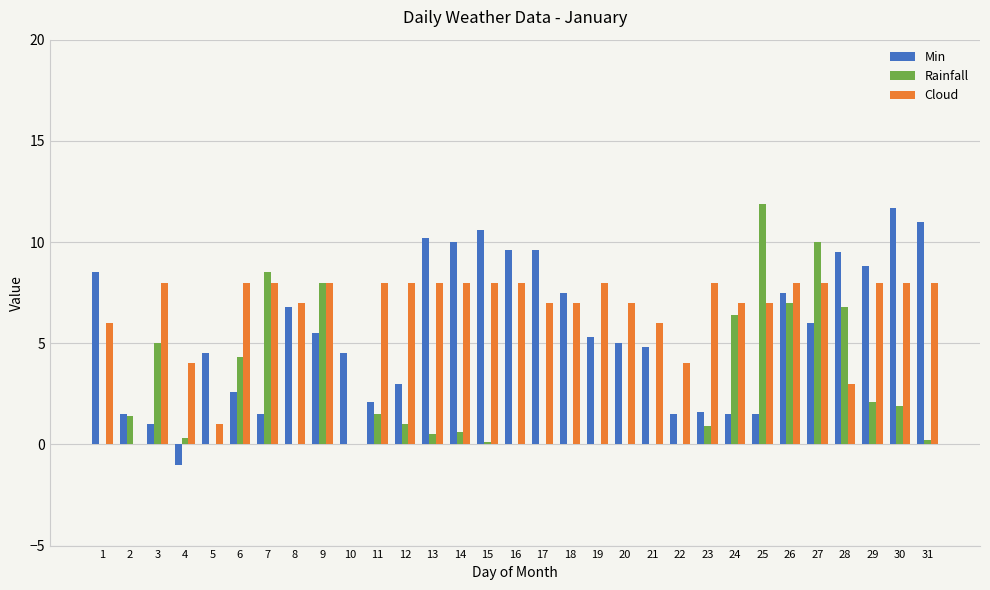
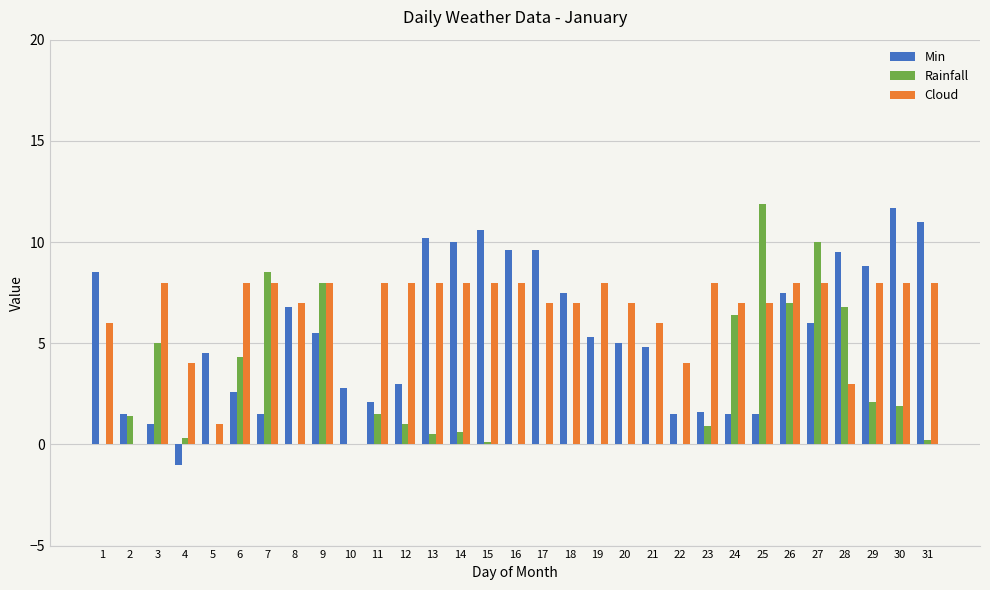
  {
    "Min": {
      "1": 8.5,
      "2": 1.5,
      "3": 1.0,
      "4": -1.0,
      "5": 4.5,
      "6": 2.6,
      "7": 1.5,
      "8": 6.8,
      "9": 5.5,
-     "10": 4.5,
+     "10": 2.8,
      "11": 2.1,
      "12": 3.0,
      "13": 10.2,
      "14": 10.0,
      "15": 10.6,
      "16": 9.6,
      "17": 9.6,
      "18": 7.5,
      "19": 5.3,
      "20": 5.0,
      "21": 4.8,
      "22": 1.5,
      "23": 1.6,
      "24": 1.5,
      "25": 1.5,
      "26": 7.5,
      "27": 6.0,
      "28": 9.5,
      "29": 8.8,
      "30": 11.7,
      "31": 11.0
    },
    "Rainfall": {
      "1": 0.0,
      "2": 1.4,
      "3": 5.0,
      "4": 0.3,
      "5": 0.0,
      "6": 4.3,
      "7": 8.5,
      "8": 0.0,
      "9": 8.0,
      "10": 0.0,
      "11": 1.5,
      "12": 1.0,
      "13": 0.5,
      "14": 0.6,
      "16": 0.0,
      "17": 0.0,
      "18": 0.0,
      "19": 0.0,
      "20": 0.0,
      "21": 0.0,
      "22": 0.0,
      "23": 0.9,
      "24": 6.4,
      "25": 11.9,
      "26": 7.0,
      "27": 10.0,
      "28": 6.8,
      "29": 2.1,
      "30": 1.9,
      "31": 0.2
    },
    "Cloud": {
      "1": 6.0,
      "2": 0.0,
      "3": 8.0,
      "4": 4.0,
      "5": 1.0,
      "6": 8.0,
      "7": 8.0,
      "8": 7.0,
      "9": 8.0,
      "10": 0.0,
      "11": 8.0,
      "12": 8.0,
      "13": 8.0,
      "14": 8.0,
      "15": 8.0,
      "16": 8.0,
      "17": 7.0,
      "18": 7.0,
      "19": 8.0,
      "20": 7.0,
      "21": 6.0,
      "22": 4.0,
      "23": 8.0,
      "24": 7.0,
      "25": 7.0,
      "26": 8.0,
      "27": 8.0,
      "28": 3.0,
      "29": 8.0,
      "30": 8.0,
      "31": 8.0
    }
  }
